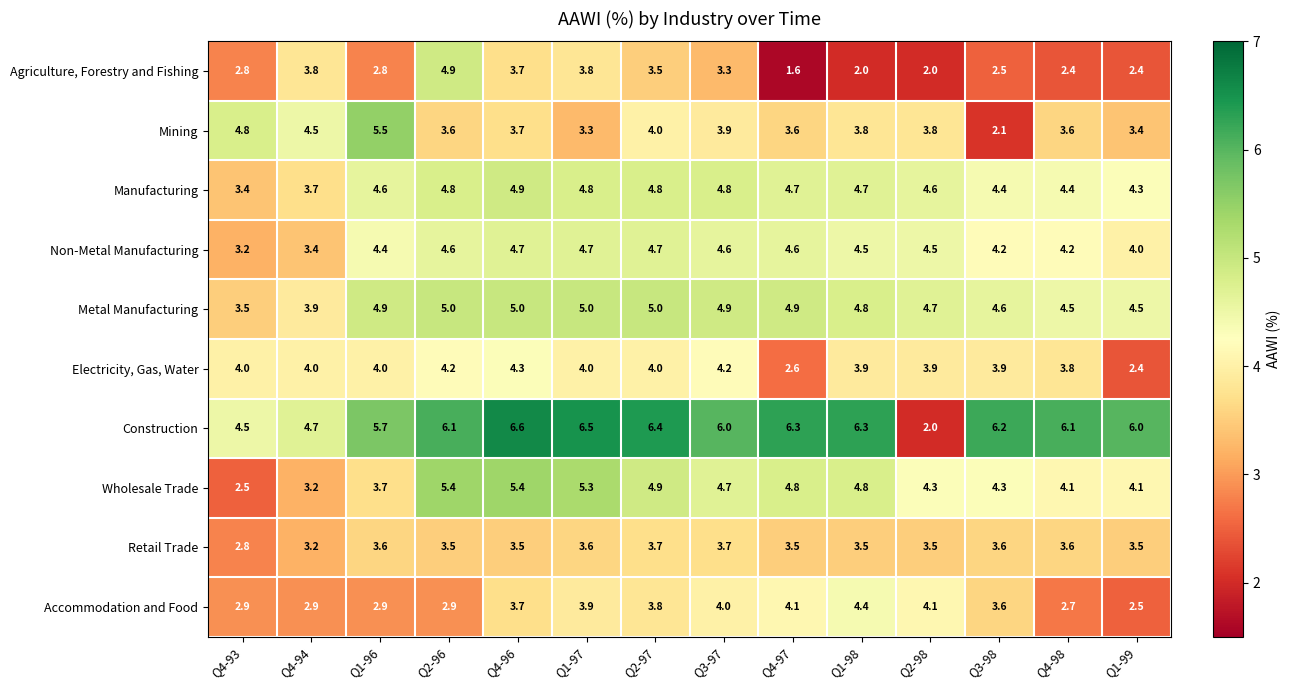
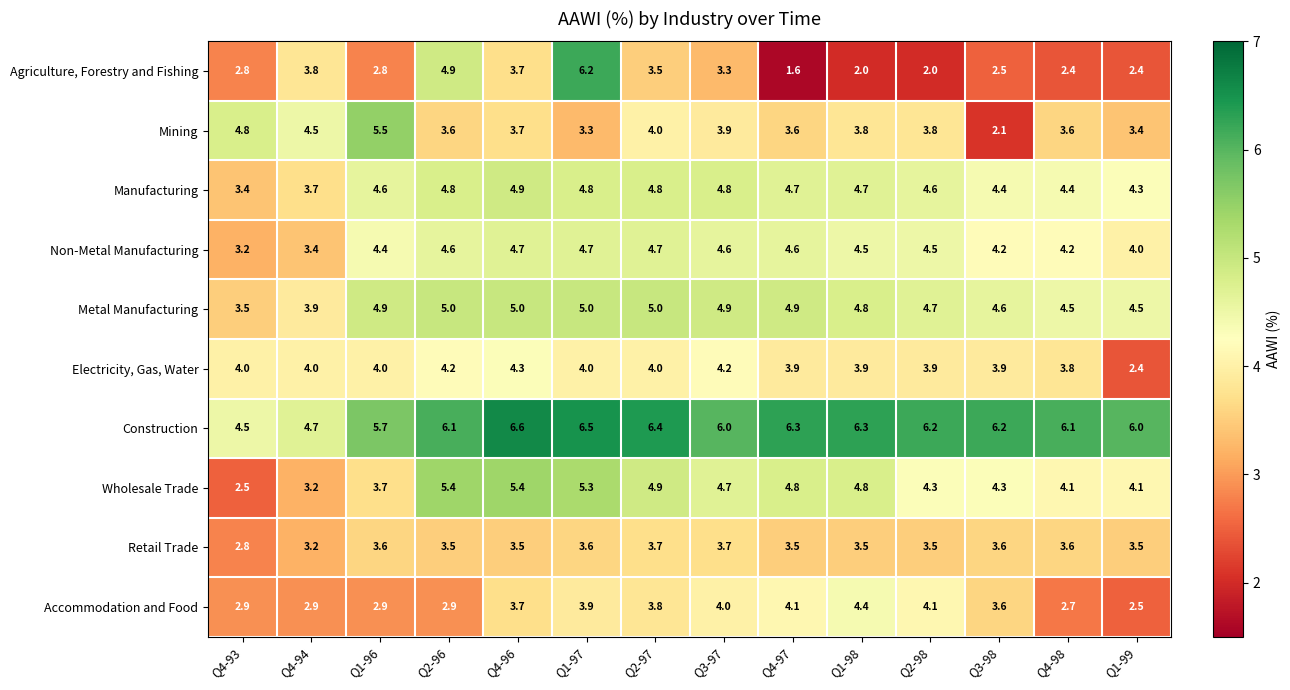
  {
    "Agriculture, Forestry and Fishing": {
      "Q4-93": 2.8,
      "Q4-94": 3.8,
      "Q1-96": 2.8,
      "Q2-96": 4.9,
      "Q4-96": 3.7,
-     "Q1-97": 3.8,
+     "Q1-97": 6.2,
      "Q2-97": 3.5,
      "Q3-97": 3.3,
      "Q4-97": 1.6,
      "Q1-98": 2.0,
      "Q2-98": 2.0,
      "Q3-98": 2.5,
      "Q4-98": 2.4,
      "Q1-99": 2.4
    },
    "Mining": {
      "Q4-93": 4.8,
      "Q4-94": 4.5,
      "Q1-96": 5.5,
      "Q2-96": 3.6,
      "Q4-96": 3.7,
      "Q1-97": 3.3,
      "Q2-97": 4.0,
      "Q3-97": 3.9,
      "Q4-97": 3.6,
      "Q1-98": 3.8,
      "Q2-98": 3.8,
      "Q3-98": 2.1,
      "Q4-98": 3.6,
      "Q1-99": 3.4
    },
    "Manufacturing": {
      "Q4-93": 3.4,
      "Q4-94": 3.7,
      "Q1-96": 4.6,
      "Q2-96": 4.8,
      "Q4-96": 4.9,
      "Q1-97": 4.8,
      "Q2-97": 4.8,
      "Q3-97": 4.8,
      "Q4-97": 4.7,
      "Q1-98": 4.7,
      "Q2-98": 4.6,
      "Q3-98": 4.4,
      "Q4-98": 4.4,
      "Q1-99": 4.3
    },
    "Non-Metal Manufacturing": {
      "Q4-93": 3.2,
      "Q4-94": 3.4,
      "Q1-96": 4.4,
      "Q2-96": 4.6,
      "Q4-96": 4.7,
      "Q1-97": 4.7,
      "Q2-97": 4.7,
      "Q3-97": 4.6,
      "Q4-97": 4.6,
      "Q1-98": 4.5,
      "Q2-98": 4.5,
      "Q3-98": 4.2,
      "Q4-98": 4.2,
      "Q1-99": 4.0
    },
    "Metal Manufacturing": {
      "Q4-93": 3.5,
      "Q4-94": 3.9,
      "Q1-96": 4.9,
      "Q2-96": 5.0,
      "Q4-96": 5.0,
      "Q1-97": 5.0,
      "Q2-97": 5.0,
      "Q3-97": 4.9,
      "Q4-97": 4.9,
      "Q1-98": 4.8,
      "Q2-98": 4.7,
      "Q3-98": 4.6,
      "Q4-98": 4.5,
      "Q1-99": 4.5
    },
    "Electricity, Gas, Water": {
      "Q4-93": 4.0,
      "Q4-94": 4.0,
      "Q1-96": 4.0,
      "Q2-96": 4.2,
      "Q4-96": 4.3,
      "Q1-97": 4.0,
      "Q2-97": 4.0,
      "Q3-97": 4.2,
-     "Q4-97": 2.6,
+     "Q4-97": 3.9,
      "Q1-98": 3.9,
      "Q2-98": 3.9,
      "Q3-98": 3.9,
      "Q4-98": 3.8,
      "Q1-99": 2.4
    },
    "Construction": {
      "Q4-93": 4.5,
      "Q4-94": 4.7,
      "Q1-96": 5.7,
      "Q2-96": 6.1,
      "Q4-96": 6.6,
      "Q1-97": 6.5,
      "Q2-97": 6.4,
      "Q3-97": 6.0,
      "Q4-97": 6.3,
      "Q1-98": 6.3,
-     "Q2-98": 2.0,
+     "Q2-98": 6.2,
      "Q3-98": 6.2,
      "Q4-98": 6.1,
      "Q1-99": 6.0
    },
    "Wholesale Trade": {
      "Q4-93": 2.5,
      "Q4-94": 3.2,
      "Q1-96": 3.7,
      "Q2-96": 5.4,
      "Q4-96": 5.4,
      "Q1-97": 5.3,
      "Q2-97": 4.9,
      "Q3-97": 4.7,
      "Q4-97": 4.8,
      "Q1-98": 4.8,
      "Q2-98": 4.3,
      "Q3-98": 4.3,
      "Q4-98": 4.1,
      "Q1-99": 4.1
    },
    "Retail Trade": {
      "Q4-93": 2.8,
      "Q4-94": 3.2,
      "Q1-96": 3.6,
      "Q2-96": 3.5,
      "Q4-96": 3.5,
      "Q1-97": 3.6,
      "Q2-97": 3.7,
      "Q3-97": 3.7,
      "Q4-97": 3.5,
      "Q1-98": 3.5,
      "Q2-98": 3.5,
      "Q3-98": 3.6,
      "Q4-98": 3.6,
      "Q1-99": 3.5
    },
    "Accommodation and Food": {
      "Q4-93": 2.9,
      "Q4-94": 2.9,
      "Q1-96": 2.9,
      "Q2-96": 2.9,
      "Q4-96": 3.7,
      "Q1-97": 3.9,
      "Q2-97": 3.8,
      "Q3-97": 4.0,
      "Q4-97": 4.1,
      "Q1-98": 4.4,
      "Q2-98": 4.1,
      "Q3-98": 3.6,
      "Q4-98": 2.7,
      "Q1-99": 2.5
    }
  }
